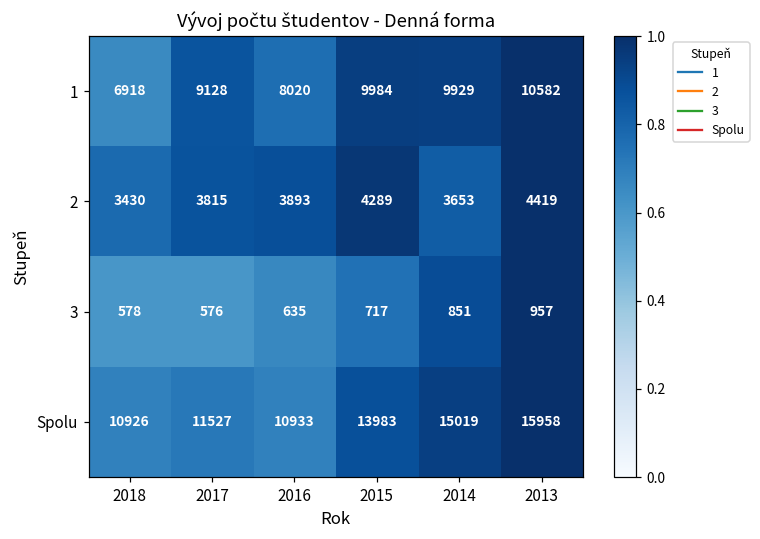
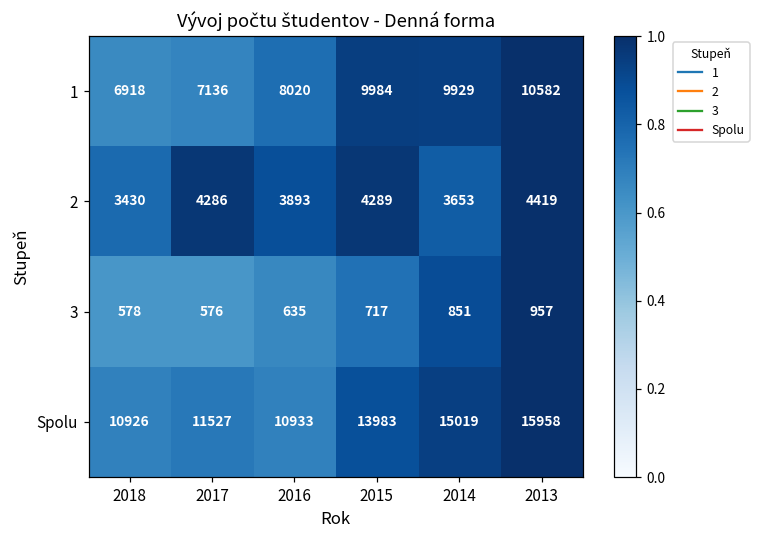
  {
    "1": {
      "2018": 6918,
-     "2017": 9128,
+     "2017": 7136,
      "2016": 8020,
      "2015": 9984,
      "2014": 9929,
      "2013": 10582
    },
    "2": {
      "2018": 3430,
-     "2017": 3815,
+     "2017": 4286,
      "2016": 3893,
      "2015": 4289,
      "2014": 3653,
      "2013": 4419
    },
    "3": {
      "2018": 578,
      "2017": 576,
      "2016": 635,
      "2015": 717,
      "2014": 851,
      "2013": 957
    },
    "Spolu": {
      "2018": 10926,
      "2017": 11527,
      "2016": 10933,
      "2015": 13983,
      "2014": 15019,
      "2013": 15958
    }
  }
